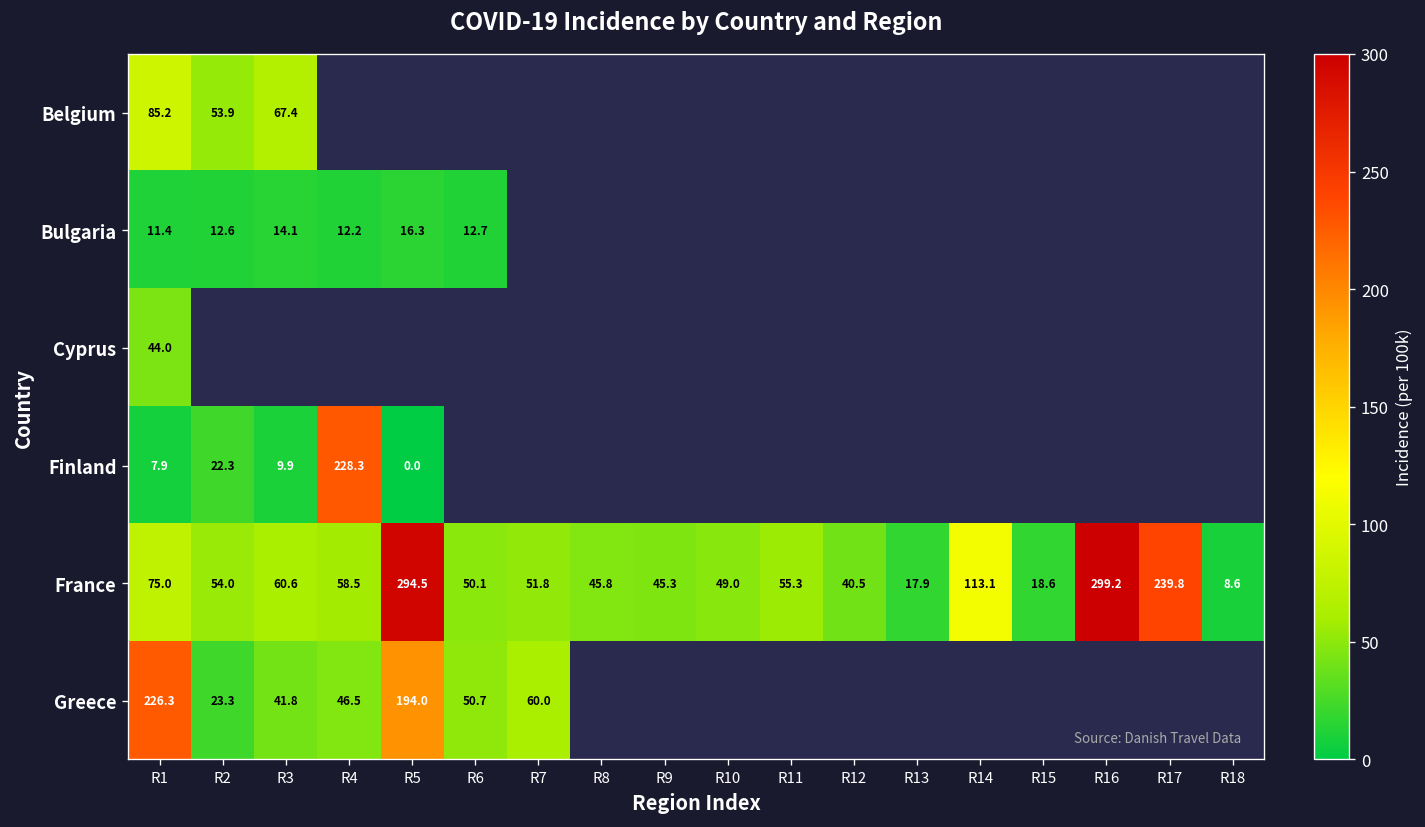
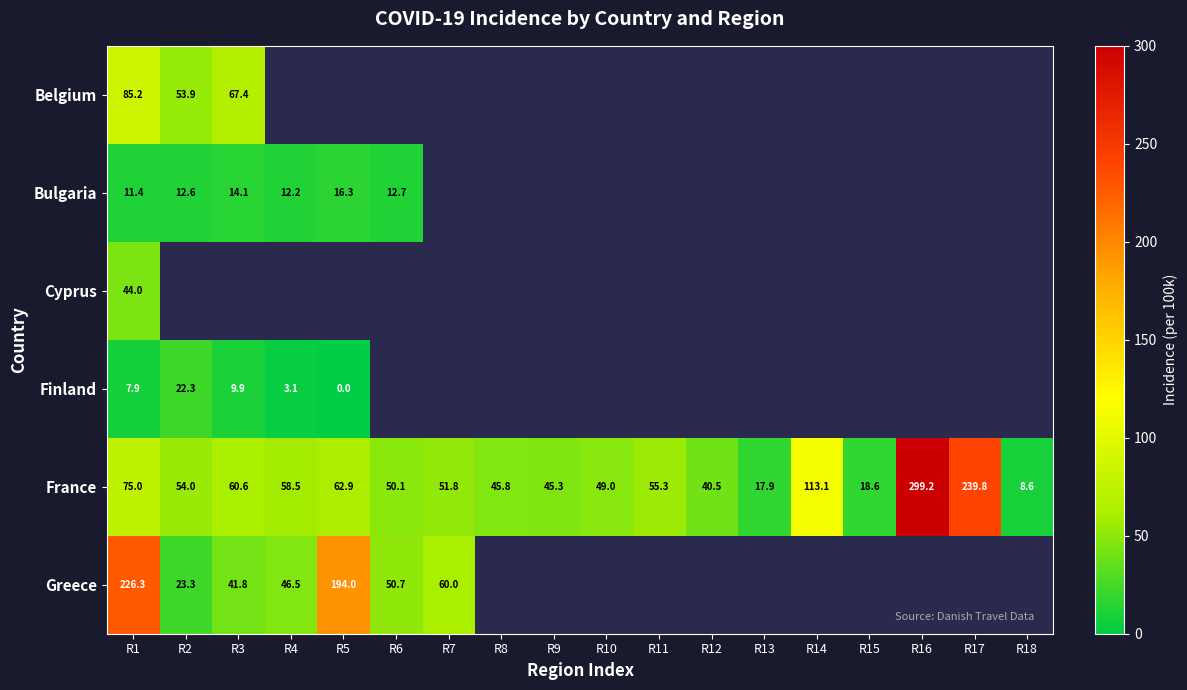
  {
    "Belgium": {
      "R1": 85.2,
      "R2": 53.9,
      "R3": 67.4
    },
    "Bulgaria": {
      "R1": 11.4,
      "R2": 12.6,
      "R3": 14.1,
      "R4": 12.2,
      "R5": 16.3,
      "R6": 12.7
    },
    "Cyprus": {
      "R1": 44.0
    },
    "Finland": {
      "R1": 7.9,
      "R2": 22.3,
      "R3": 9.9,
-     "R4": 228.3,
+     "R4": 3.1,
      "R5": 0.0
    },
    "France": {
      "R1": 75.0,
      "R2": 54.0,
      "R3": 60.6,
      "R4": 58.5,
-     "R5": 294.5,
+     "R5": 62.9,
      "R6": 50.1,
      "R7": 51.8,
      "R8": 45.8,
      "R9": 45.3,
      "R10": 49.0,
      "R11": 55.3,
      "R12": 40.5,
      "R13": 17.9,
      "R14": 113.1,
      "R15": 18.6,
      "R16": 299.2,
      "R17": 239.8,
      "R18": 8.6
    },
    "Greece": {
      "R1": 226.3,
      "R2": 23.3,
      "R3": 41.8,
      "R4": 46.5,
      "R5": 194.0,
      "R6": 50.7,
      "R7": 60.0
    }
  }
